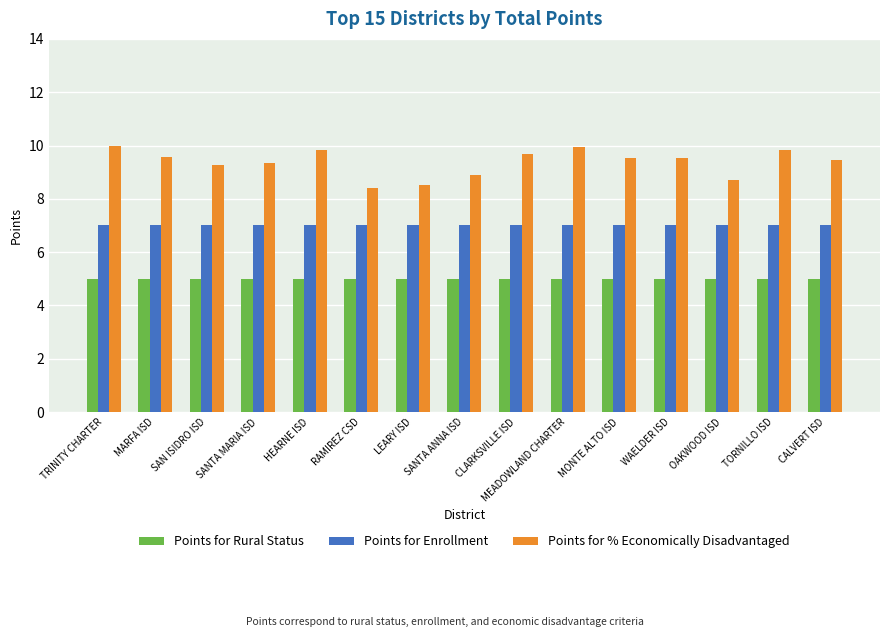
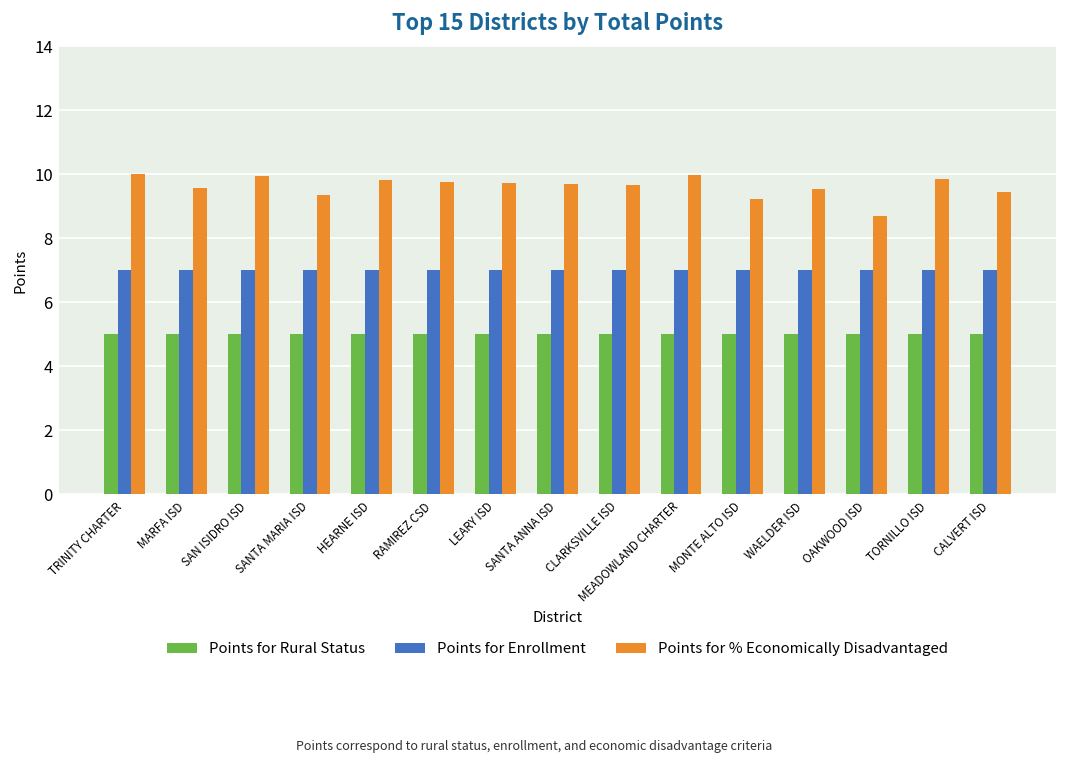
  {
    "Points for Rural Status": {
      "TRINITY CHARTER": 5.0,
      "MARFA ISD": 5.0,
      "SAN ISIDRO ISD": 5.0,
      "SANTA MARIA ISD": 5.0,
      "HEARNE ISD": 5.0,
      "RAMIREZ CSD": 5.0,
      "LEARY ISD": 5.0,
      "SANTA ANNA ISD": 5.0,
      "CLARKSVILLE ISD": 5.0,
      "MEADOWLAND CHARTER": 5.0,
      "MONTE ALTO ISD": 5.0,
      "WAELDER ISD": 5.0,
      "OAKWOOD ISD": 5.0,
      "TORNILLO ISD": 5.0,
      "CALVERT ISD": 5.0
    },
    "Points for Enrollment": {
      "TRINITY CHARTER": 7.0,
      "MARFA ISD": 7.0,
      "SAN ISIDRO ISD": 7.0,
      "SANTA MARIA ISD": 7.0,
      "HEARNE ISD": 7.0,
      "RAMIREZ CSD": 7.0,
      "LEARY ISD": 7.0,
      "SANTA ANNA ISD": 7.0,
      "CLARKSVILLE ISD": 7.0,
      "MEADOWLAND CHARTER": 7.0,
      "MONTE ALTO ISD": 7.0,
      "WAELDER ISD": 7.0,
      "OAKWOOD ISD": 7.0,
      "TORNILLO ISD": 7.0,
      "CALVERT ISD": 7.0
    },
    "Points for % Economically Disadvantaged": {
      "TRINITY CHARTER": 10.0,
      "MARFA ISD": 9.6,
-     "SAN ISIDRO ISD": 9.3,
+     "SAN ISIDRO ISD": 10.0,
      "SANTA MARIA ISD": 9.3,
      "HEARNE ISD": 9.8,
-     "RAMIREZ CSD": 8.4,
-     "LEARY ISD": 8.5,
-     "SANTA ANNA ISD": 8.9,
+     "RAMIREZ CSD": 9.8,
+     "LEARY ISD": 9.7,
+     "SANTA ANNA ISD": 9.7,
      "CLARKSVILLE ISD": 9.7,
      "MEADOWLAND CHARTER": 10.0,
-     "MONTE ALTO ISD": 9.5,
+     "MONTE ALTO ISD": 9.2,
      "WAELDER ISD": 9.5,
      "OAKWOOD ISD": 8.7,
      "TORNILLO ISD": 9.9,
      "CALVERT ISD": 9.4
    }
  }
